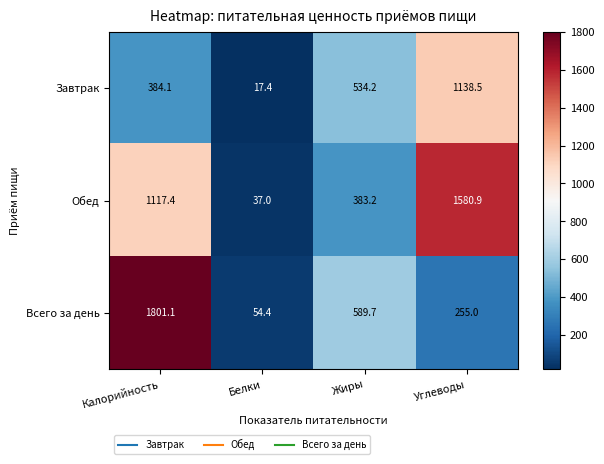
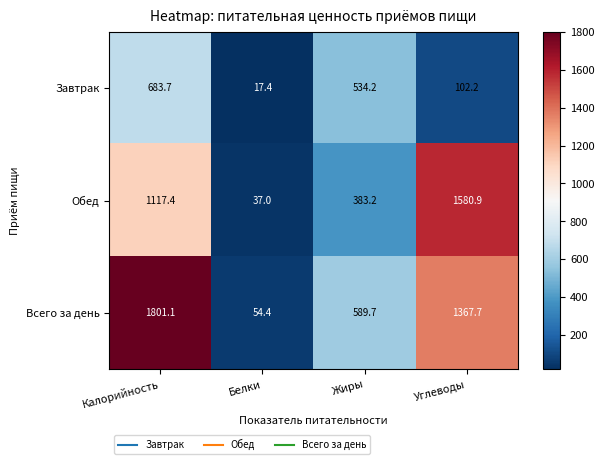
  {
    "Завтрак": {
-     "Калорийность": 384.1,
+     "Калорийность": 683.7,
      "Белки": 17.4,
      "Жиры": 534.2,
-     "Углеводы": 1138.5
+     "Углеводы": 102.2
    },
    "Обед": {
      "Калорийность": 1117.4,
      "Белки": 37.0,
      "Жиры": 383.2,
      "Углеводы": 1580.9
    },
    "Всего за день": {
      "Калорийность": 1801.1,
      "Белки": 54.4,
      "Жиры": 589.7,
-     "Углеводы": 255.0
+     "Углеводы": 1367.7
    }
  }
